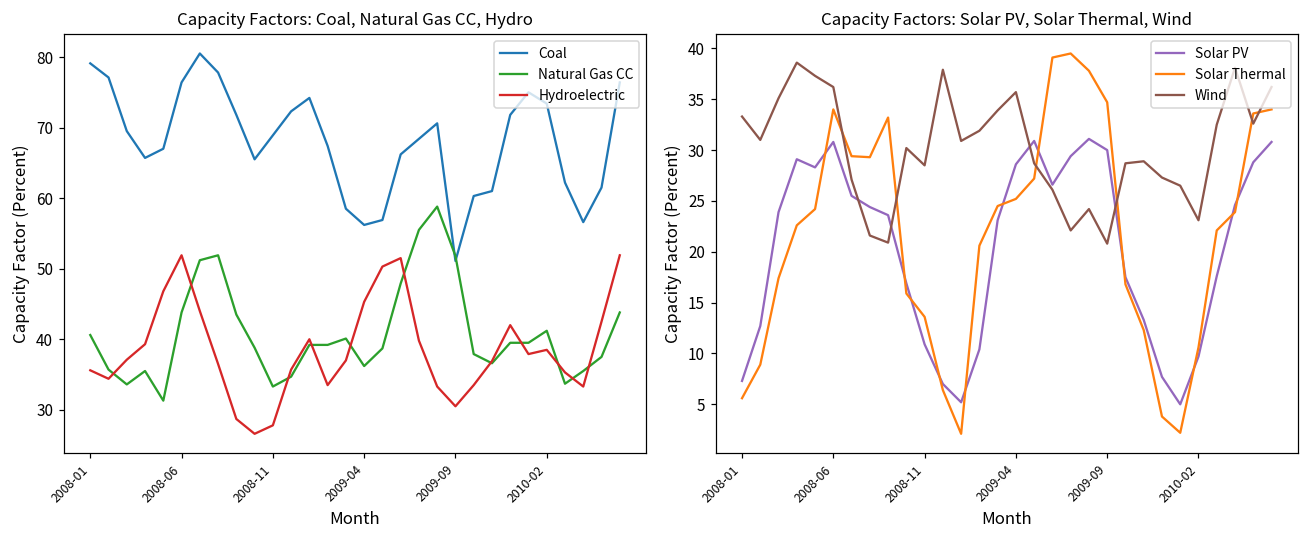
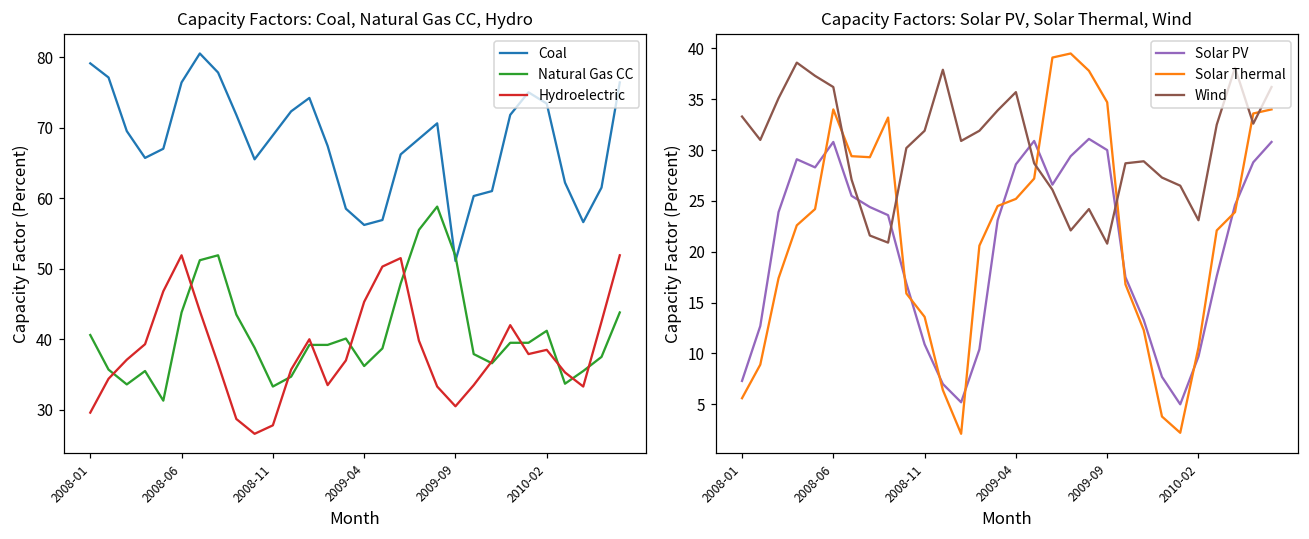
  {
    "Capacity Factors: Coal, Natural Gas CC, Hydro": {
      "Coal": {
        "2008-01": 79,
        "2008-06": 76,
        "2008-11": 69,
        "2009-04": 56,
        "2009-09": 51
      },
      "Natural Gas CC": {
        "2008-01": 41,
        "2008-06": 44,
        "2008-11": 33,
        "2009-04": 36,
        "2009-09": 52,
        "2010-02": 41
      },
      "Hydroelectric": {
-       "2008-01": 36,
+       "2008-01": 30,
        "2008-06": 52,
        "2008-11": 28,
        "2009-04": 45,
        "2009-09": 31,
        "2010-02": 39
      }
    },
    "Capacity Factors: Solar PV, Solar Thermal, Wind": {
      "Solar PV": {
        "2008-01": 7,
        "2008-06": 31,
        "2008-11": 11,
        "2009-04": 29,
        "2009-09": 30,
        "2010-02": 10
      },
      "Solar Thermal": {
        "2008-01": 6,
        "2008-06": 34,
        "2008-11": 14,
        "2009-04": 25,
        "2009-09": 35,
        "2010-02": 11
      },
      "Wind": {
        "2008-01": 33,
        "2008-06": 36,
-       "2008-11": 29,
+       "2008-11": 32,
        "2009-04": 36,
        "2009-09": 21,
        "2010-02": 23
      }
    }
  }
